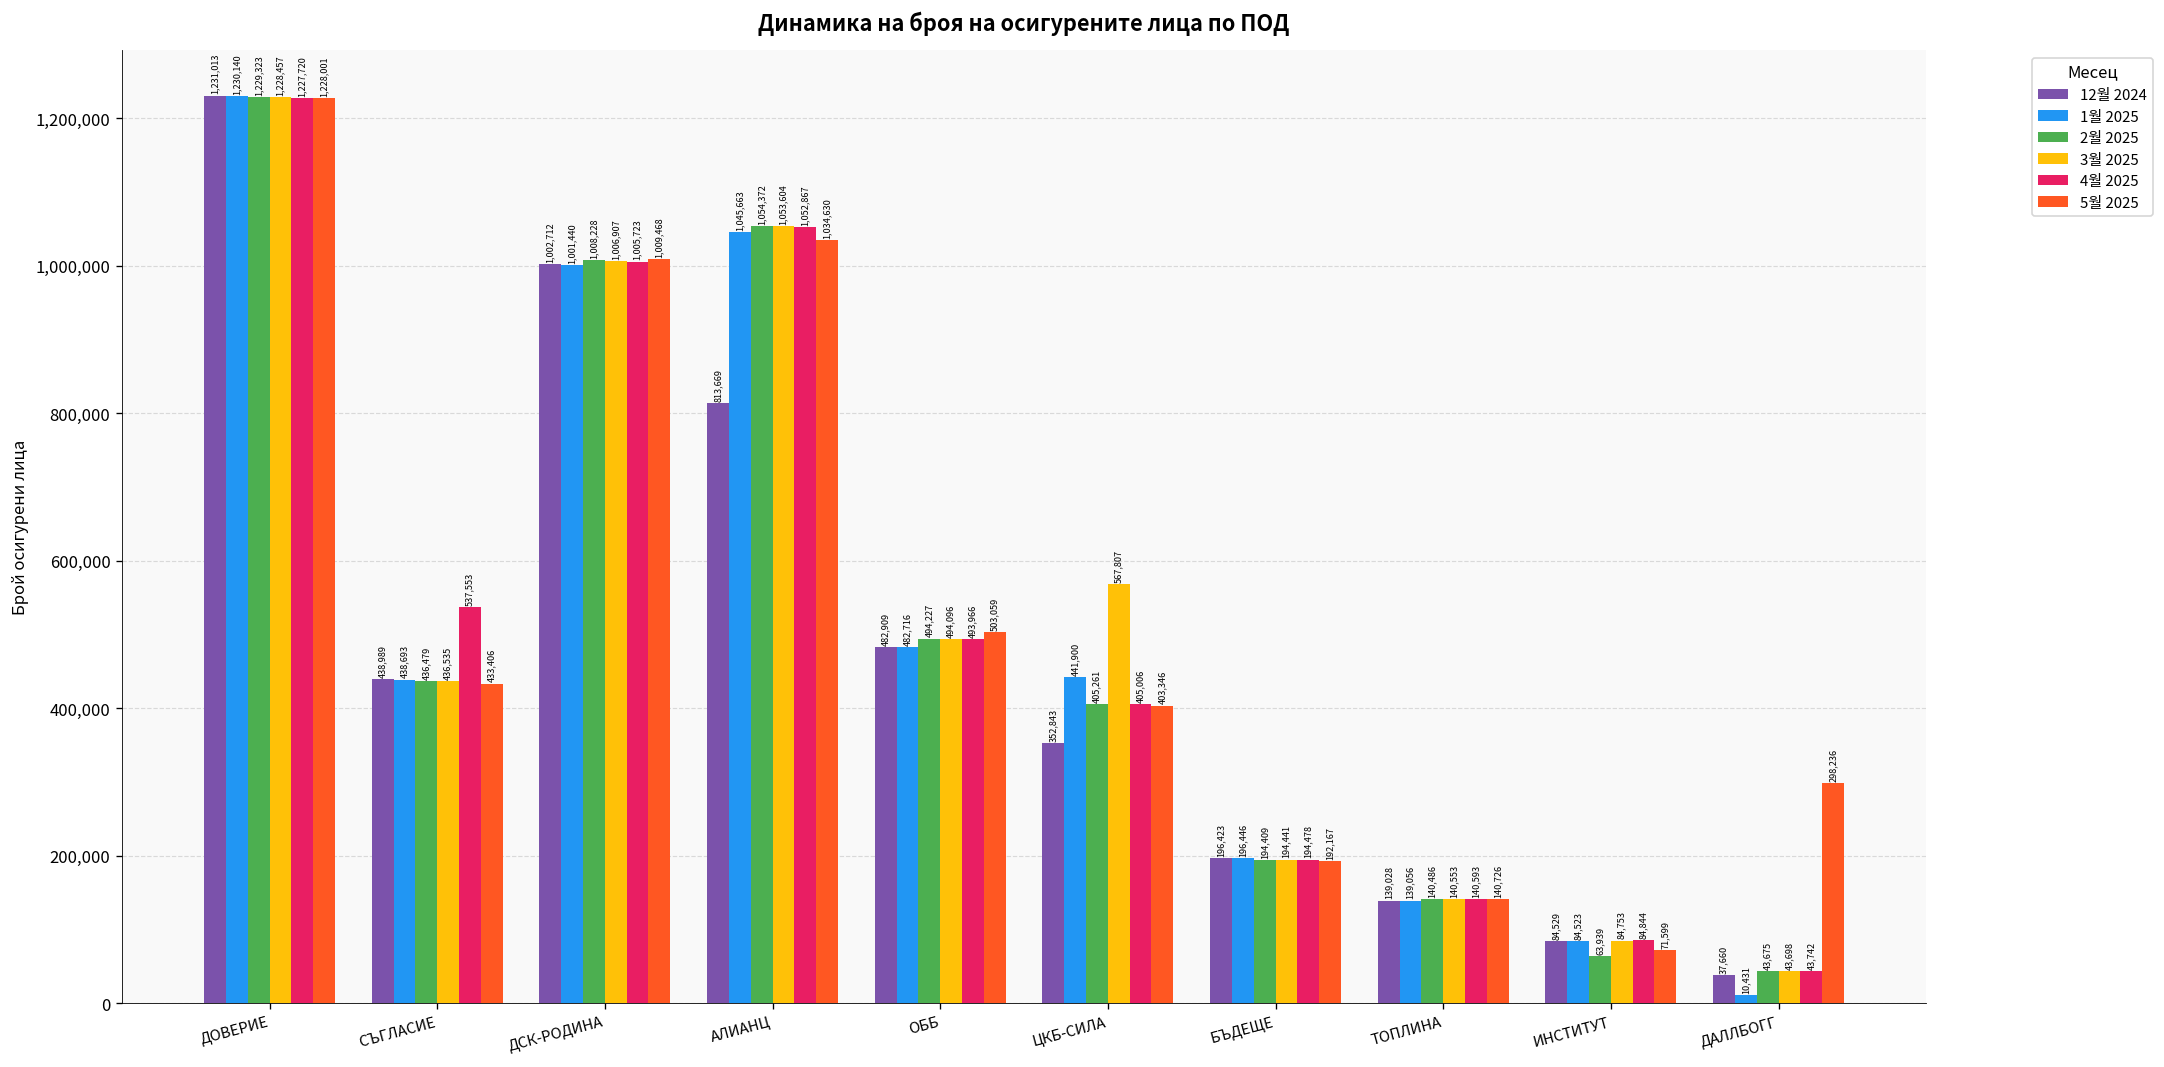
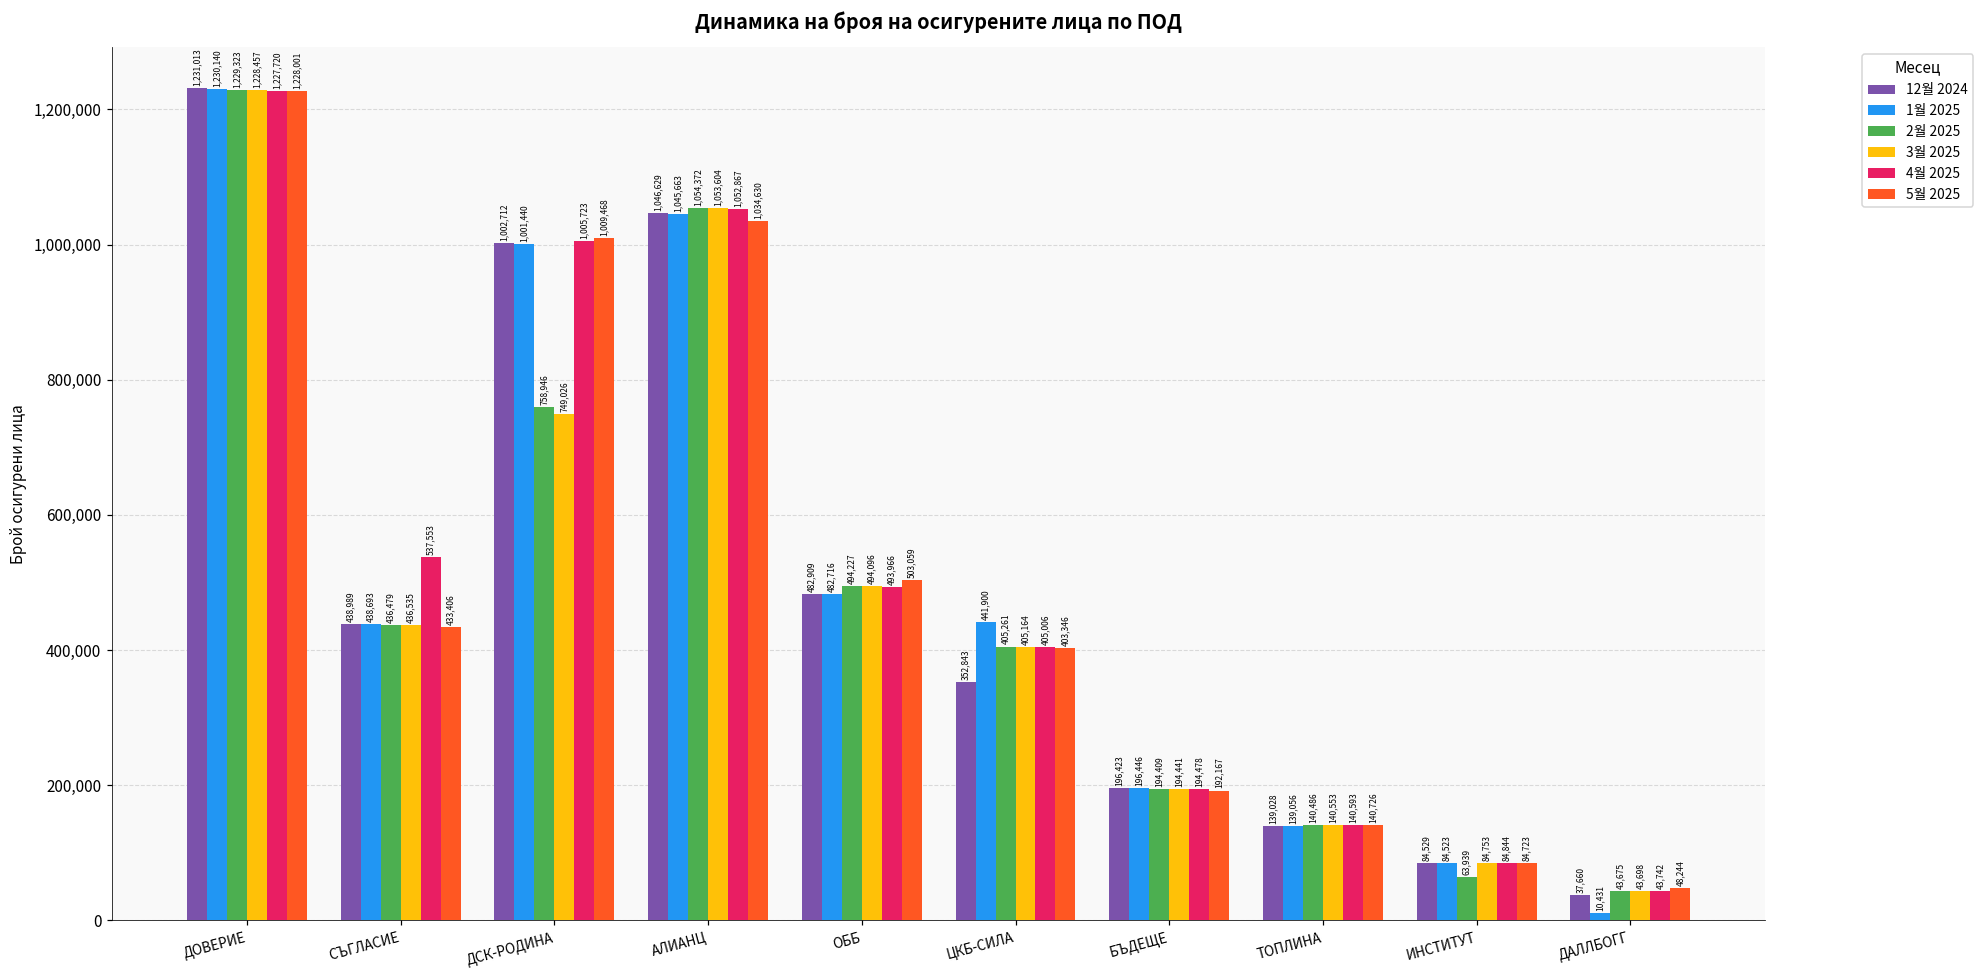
  {
    "12월 2024": {
      "ДОВЕРИЕ": "1,231,013",
      "СЪГЛАСИЕ": "438,989",
      "ДСК-РОДИНА": "1,002,712",
-     "АЛИАНЦ": "813,669",
+     "АЛИАНЦ": "1,046,629",
      "ОББ": "482,909",
      "ЦКБ-СИЛА": "352,843",
      "БЪДЕЩЕ": "196,423",
      "ТОПЛИНА": "139,028",
      "ИНСТИТУТ": "84,529",
      "ДАЛЛБОГГ": "37,660"
    },
    "1월 2025": {
      "ДОВЕРИЕ": "1,230,140",
      "СЪГЛАСИЕ": "438,693",
      "ДСК-РОДИНА": "1,001,440",
      "АЛИАНЦ": "1,045,663",
      "ОББ": "482,716",
      "ЦКБ-СИЛА": "441,900",
      "БЪДЕЩЕ": "196,446",
      "ТОПЛИНА": "139,056",
      "ИНСТИТУТ": "84,523",
      "ДАЛЛБОГГ": "10,431"
    },
    "2월 2025": {
      "ДОВЕРИЕ": "1,229,323",
      "СЪГЛАСИЕ": "436,479",
-     "ДСК-РОДИНА": "1,008,228",
+     "ДСК-РОДИНА": "758,946",
      "АЛИАНЦ": "1,054,372",
      "ОББ": "494,227",
      "ЦКБ-СИЛА": "405,261",
      "БЪДЕЩЕ": "194,409",
      "ТОПЛИНА": "140,486",
      "ИНСТИТУТ": "63,939",
      "ДАЛЛБОГГ": "43,675"
    },
    "3월 2025": {
      "ДОВЕРИЕ": "1,228,457",
      "СЪГЛАСИЕ": "436,535",
-     "ДСК-РОДИНА": "1,006,907",
+     "ДСК-РОДИНА": "749,026",
      "АЛИАНЦ": "1,053,604",
      "ОББ": "494,096",
-     "ЦКБ-СИЛА": "567,807",
+     "ЦКБ-СИЛА": "405,164",
      "БЪДЕЩЕ": "194,441",
      "ТОПЛИНА": "140,553",
      "ИНСТИТУТ": "84,753",
      "ДАЛЛБОГГ": "43,698"
    },
    "4월 2025": {
      "ДОВЕРИЕ": "1,227,720",
      "СЪГЛАСИЕ": "537,553",
      "ДСК-РОДИНА": "1,005,723",
      "АЛИАНЦ": "1,052,867",
      "ОББ": "493,966",
      "ЦКБ-СИЛА": "405,006",
      "БЪДЕЩЕ": "194,478",
      "ТОПЛИНА": "140,593",
      "ИНСТИТУТ": "84,844",
      "ДАЛЛБОГГ": "43,742"
    },
    "5월 2025": {
      "ДОВЕРИЕ": "1,228,001",
      "СЪГЛАСИЕ": "433,406",
      "ДСК-РОДИНА": "1,009,468",
      "АЛИАНЦ": "1,034,630",
      "ОББ": "503,059",
      "ЦКБ-СИЛА": "403,346",
      "БЪДЕЩЕ": "192,167",
      "ТОПЛИНА": "140,726",
-     "ИНСТИТУТ": "71,599",
-     "ДАЛЛБОГГ": "298,236"
+     "ИНСТИТУТ": "84,723",
+     "ДАЛЛБОГГ": "48,244"
    }
  }
